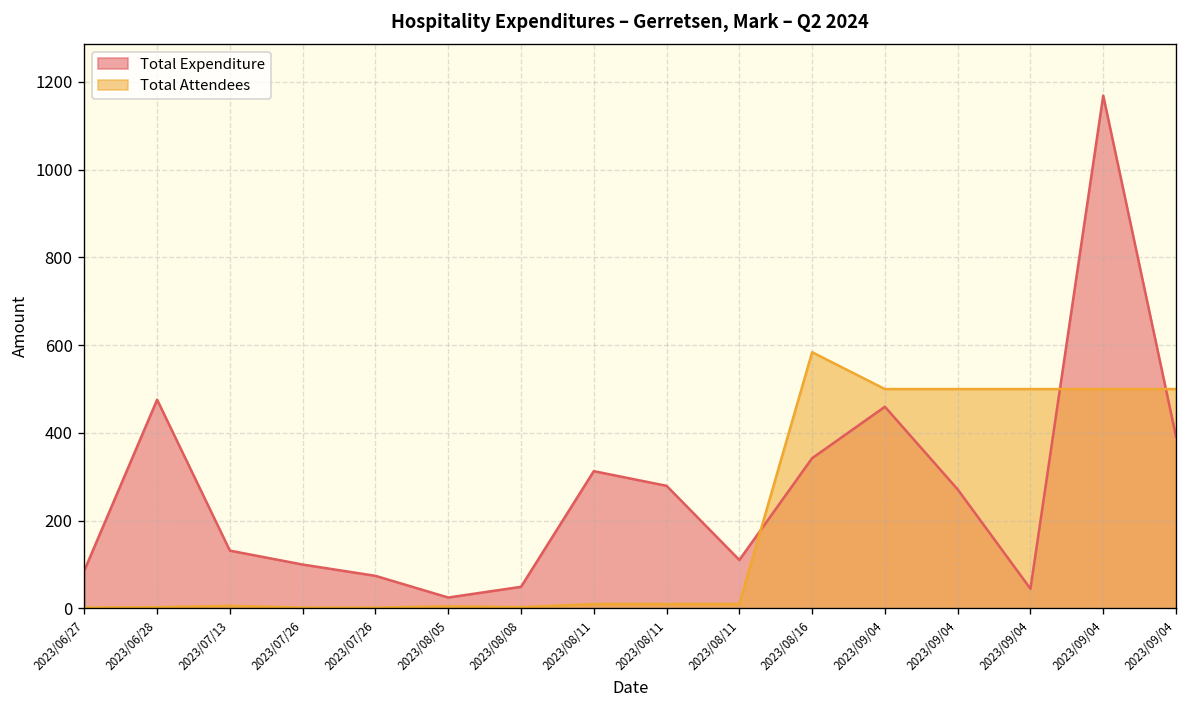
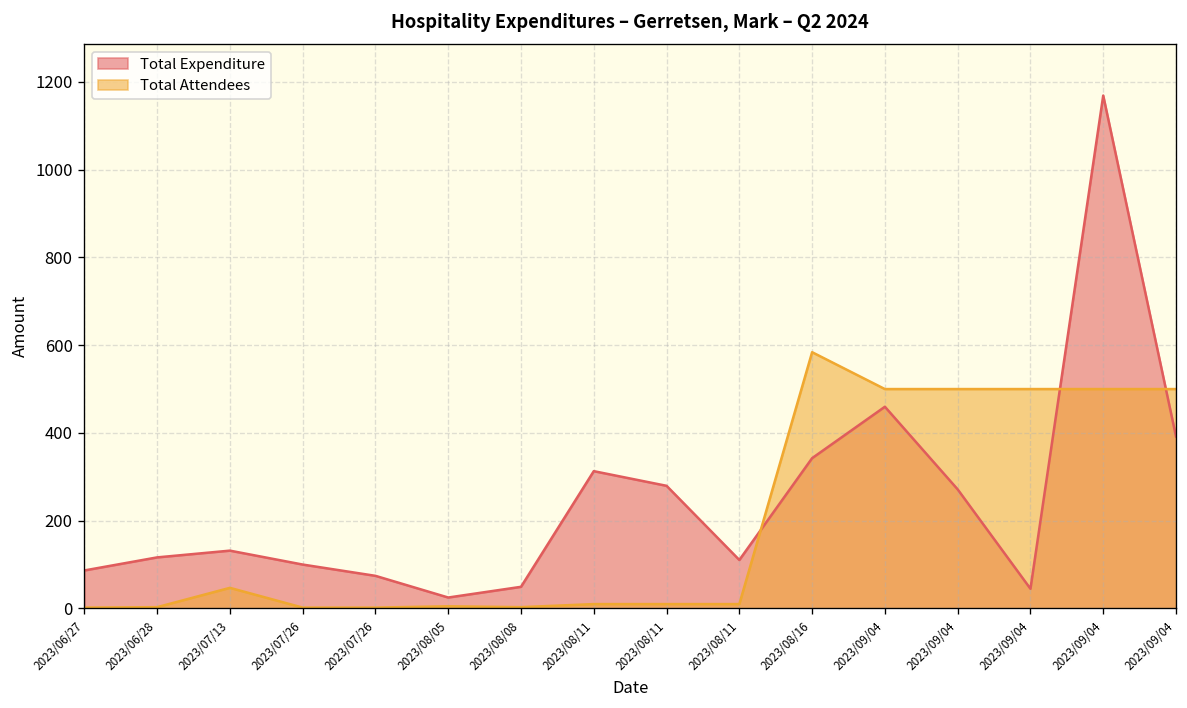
  {
    "Total Expenditure": {
      "2023/06/27": 90,
-     "2023/06/28": 480,
+     "2023/06/28": 120,
      "2023/07/13": 130,
      "2023/08/05": 20,
      "2023/08/08": 50,
      "2023/08/16": 340
    },
    "Total Attendees": {
      "2023/06/27": 0,
      "2023/06/28": 0,
-     "2023/07/13": 10,
+     "2023/07/13": 50,
      "2023/08/05": 10,
      "2023/08/08": 0,
      "2023/08/16": 580
    }
  }
